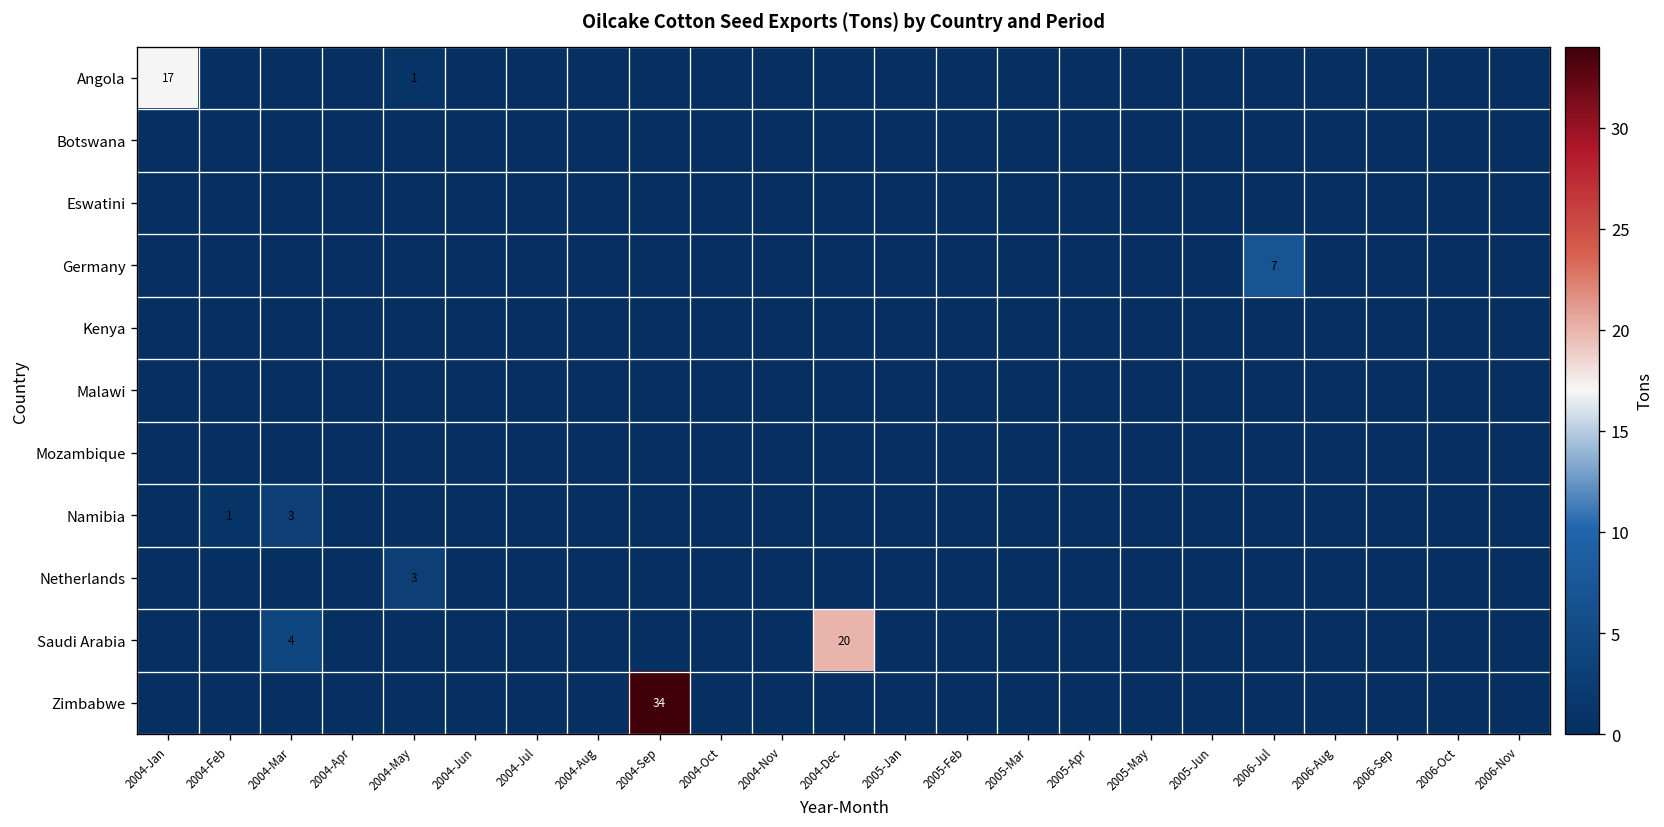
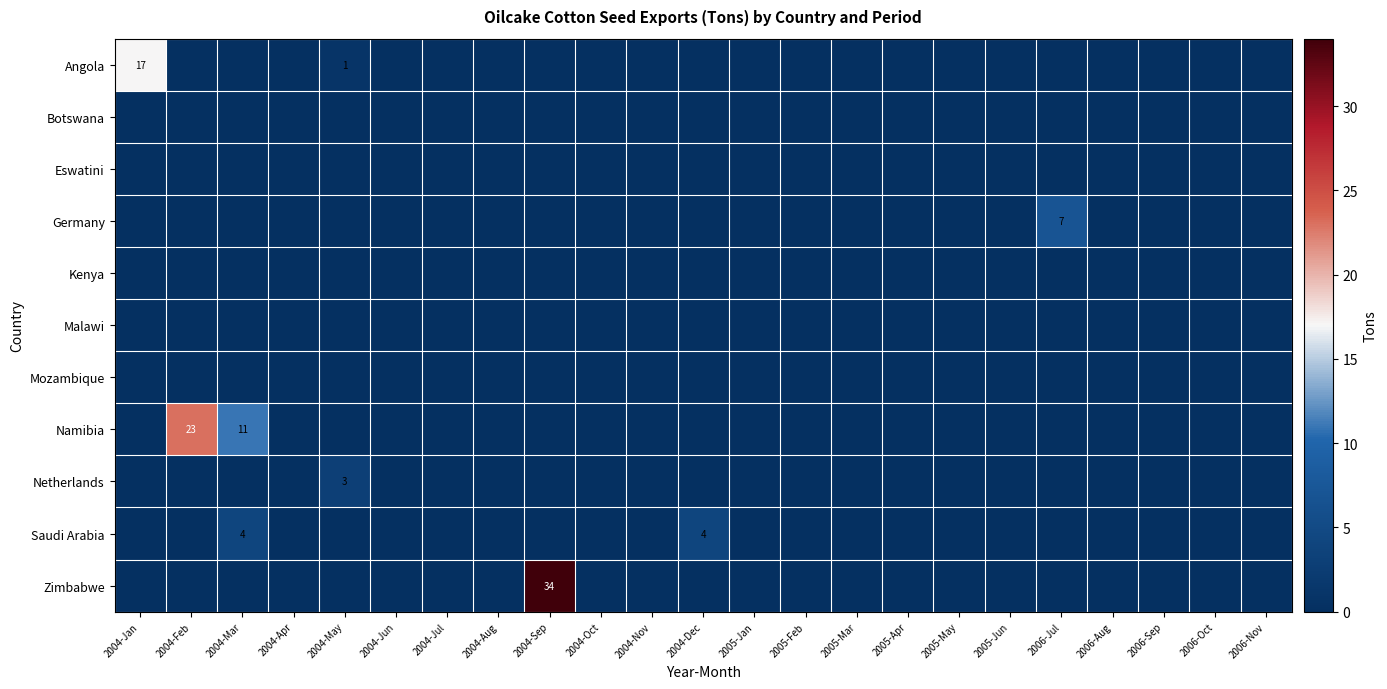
  {
    "Angola": {
      "2004-Jan": 17,
      "2004-May": 1
    },
    "Germany": {
      "2006-Jul": 7
    },
    "Namibia": {
-     "2004-Feb": 1,
-     "2004-Mar": 3
+     "2004-Feb": 23,
+     "2004-Mar": 11
    },
    "Netherlands": {
      "2004-May": 3
    },
    "Saudi Arabia": {
      "2004-Mar": 4,
-     "2004-Dec": 20
+     "2004-Dec": 4
    },
    "Zimbabwe": {
      "2004-Sep": 34
    }
  }
